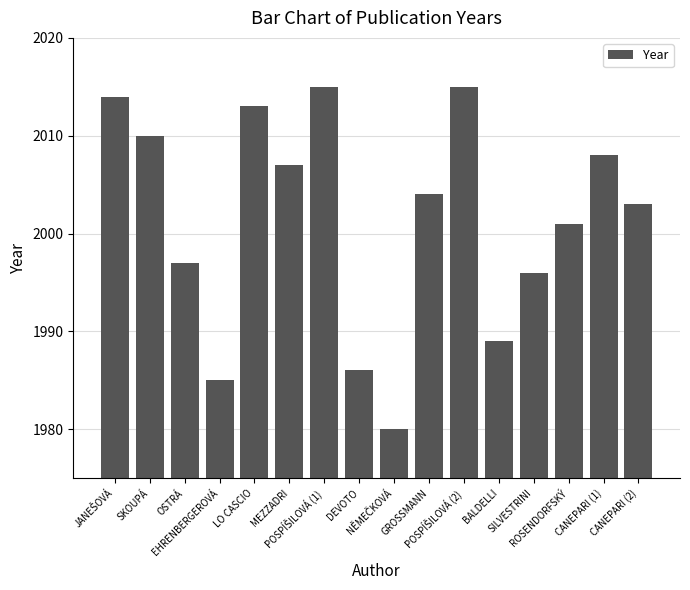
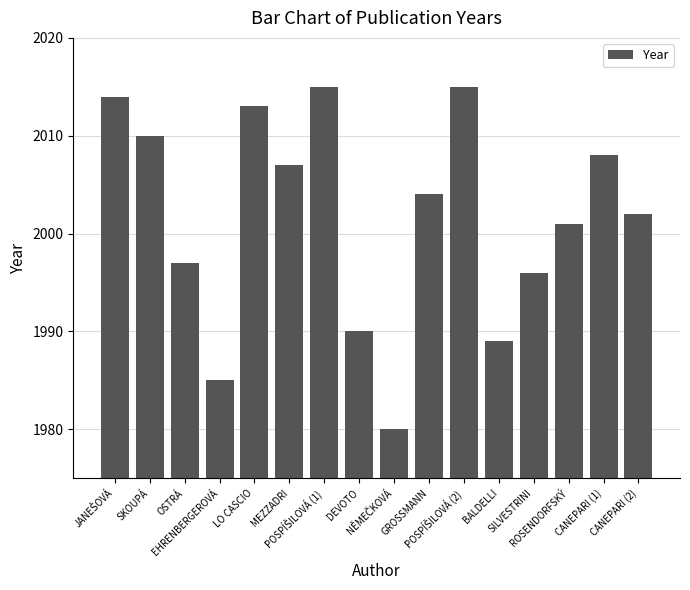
  {
    "JANEŠOVÁ": 2014,
    "SKOUPÁ": 2010,
    "OSTRÁ": 1997,
    "EHRENBERGEROVÁ": 1985,
    "LO CASCIO": 2013,
    "MEZZADRI": 2007,
    "POSPÍŠILOVÁ (1)": 2015,
-   "DEVOTO": 1986,
+   "DEVOTO": 1990,
    "NĚMEČKOVÁ": 1980,
    "GROSSMANN": 2004,
    "POSPÍŠILOVÁ (2)": 2015,
    "BALDELLI": 1989,
    "SILVESTRINI": 1996,
    "ROSENDORFSKÝ": 2001,
    "CANEPARI (1)": 2008,
-   "CANEPARI (2)": 2003
+   "CANEPARI (2)": 2002
  }
